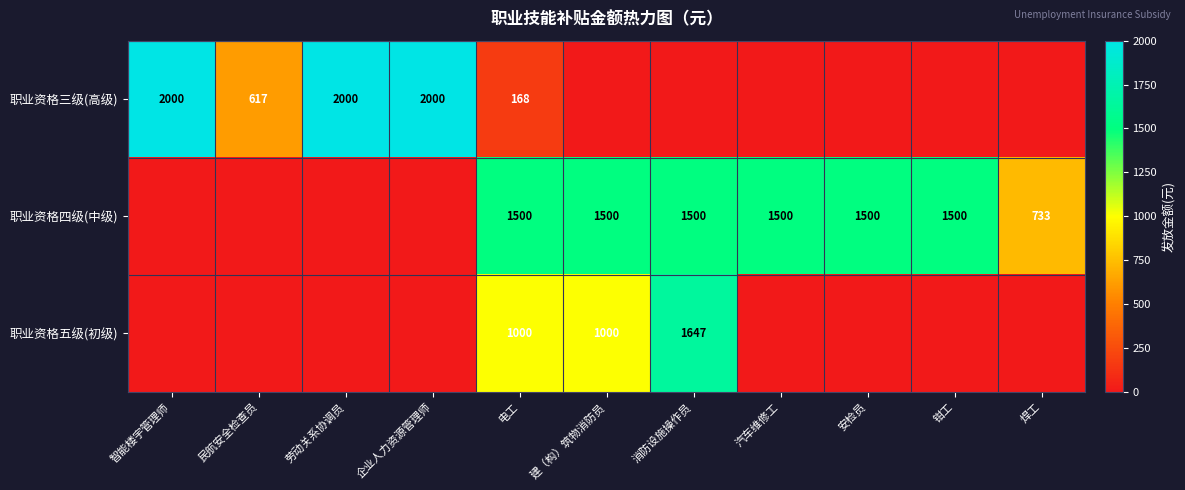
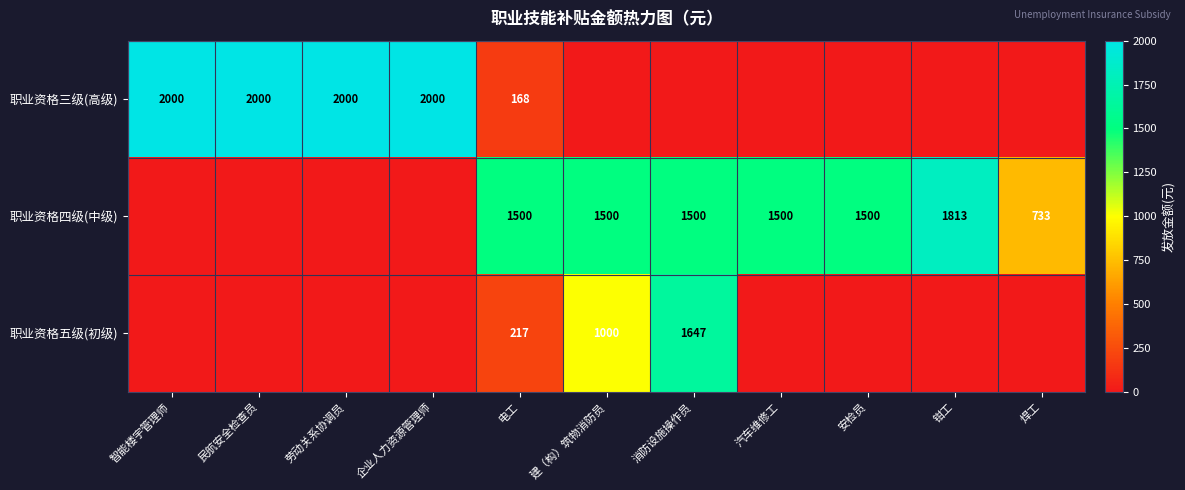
  {
    "职业资格三级(高级)": {
      "智能楼宇管理师": 2000,
-     "民航安全检查员": 617,
+     "民航安全检查员": 2000,
      "劳动关系协调员": 2000,
      "企业人力资源管理师": 2000,
      "电工": 168
    },
    "职业资格四级(中级)": {
      "电工": 1500,
      "建（构）筑物消防员": 1500,
      "消防设施操作员": 1500,
      "汽车维修工": 1500,
      "安检员": 1500,
-     "钳工": 1500,
+     "钳工": 1813,
      "焊工": 733
    },
    "职业资格五级(初级)": {
-     "电工": 1000,
+     "电工": 217,
      "建（构）筑物消防员": 1000,
      "消防设施操作员": 1647
    }
  }
